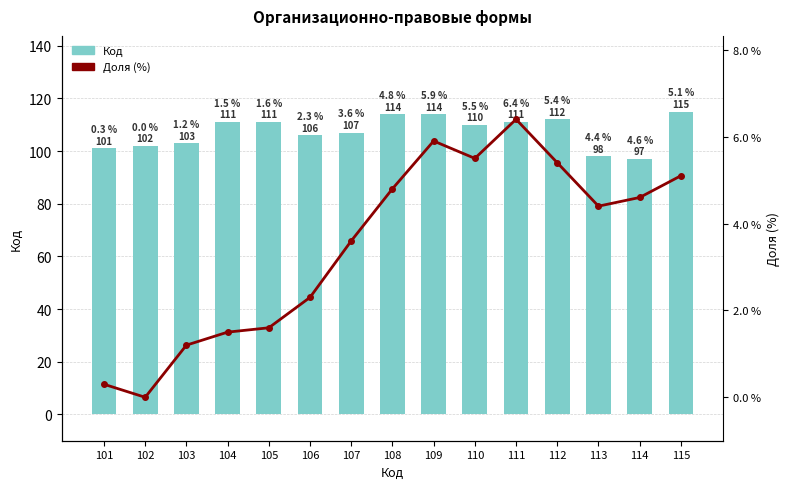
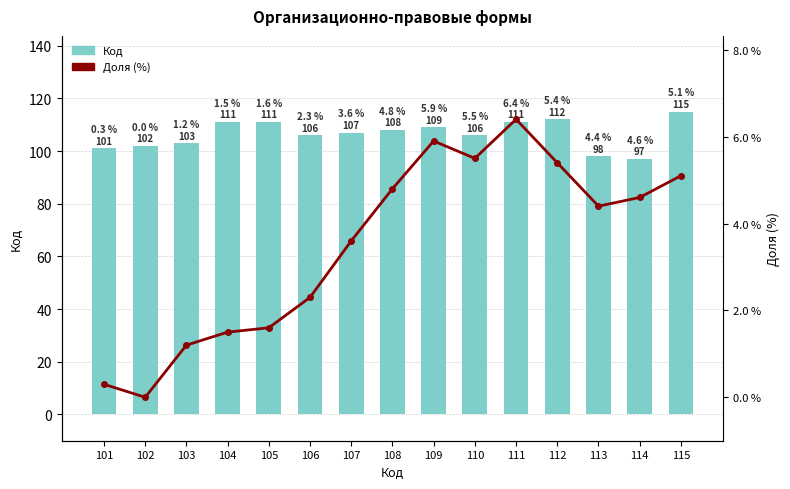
  {
    "Код": {
      "101": "101",
      "102": "102",
      "103": "103",
      "104": "111",
      "105": "111",
      "106": "106",
      "107": "107",
-     "108": "114",
-     "109": "114",
-     "110": "110",
+     "108": "108",
+     "109": "109",
+     "110": "106",
      "112": "112",
      "113": "98",
      "114": "97",
      "115": "115"
    },
    "Доля (%)": {
      "109": "5.9 %",
      "111": "6.4 %"
    }
  }
